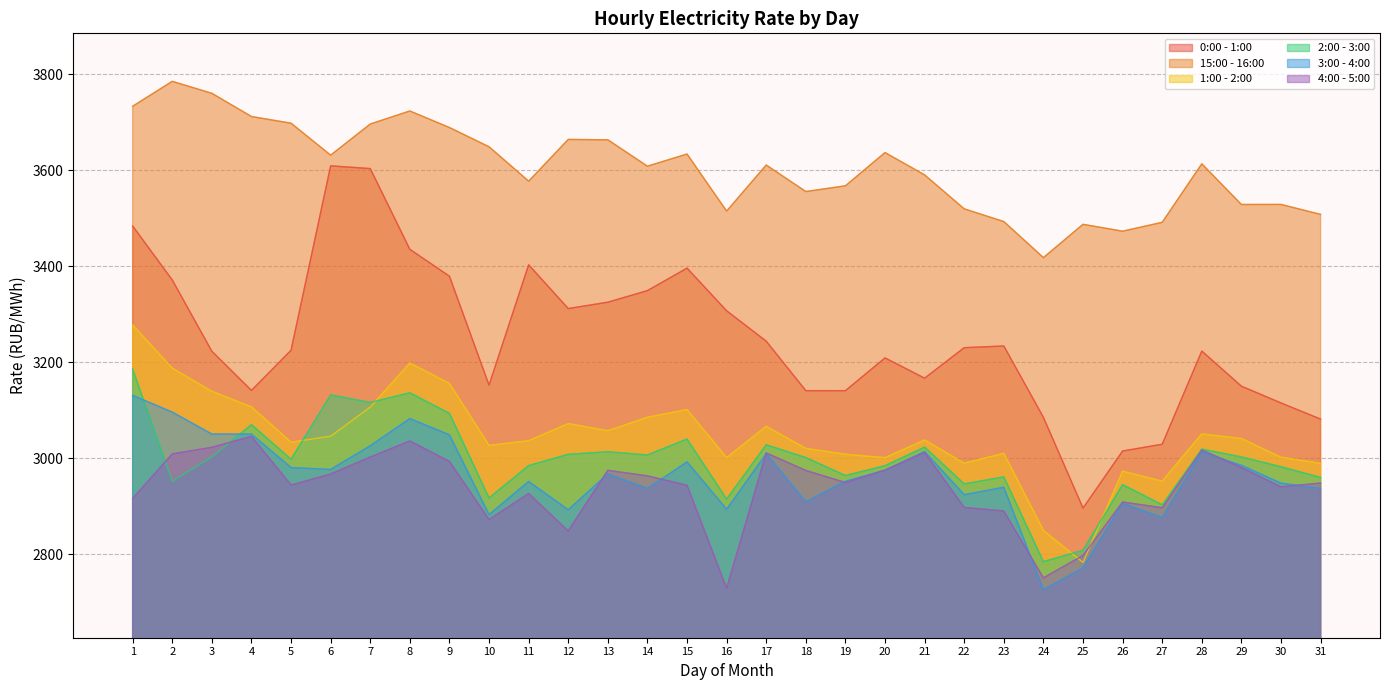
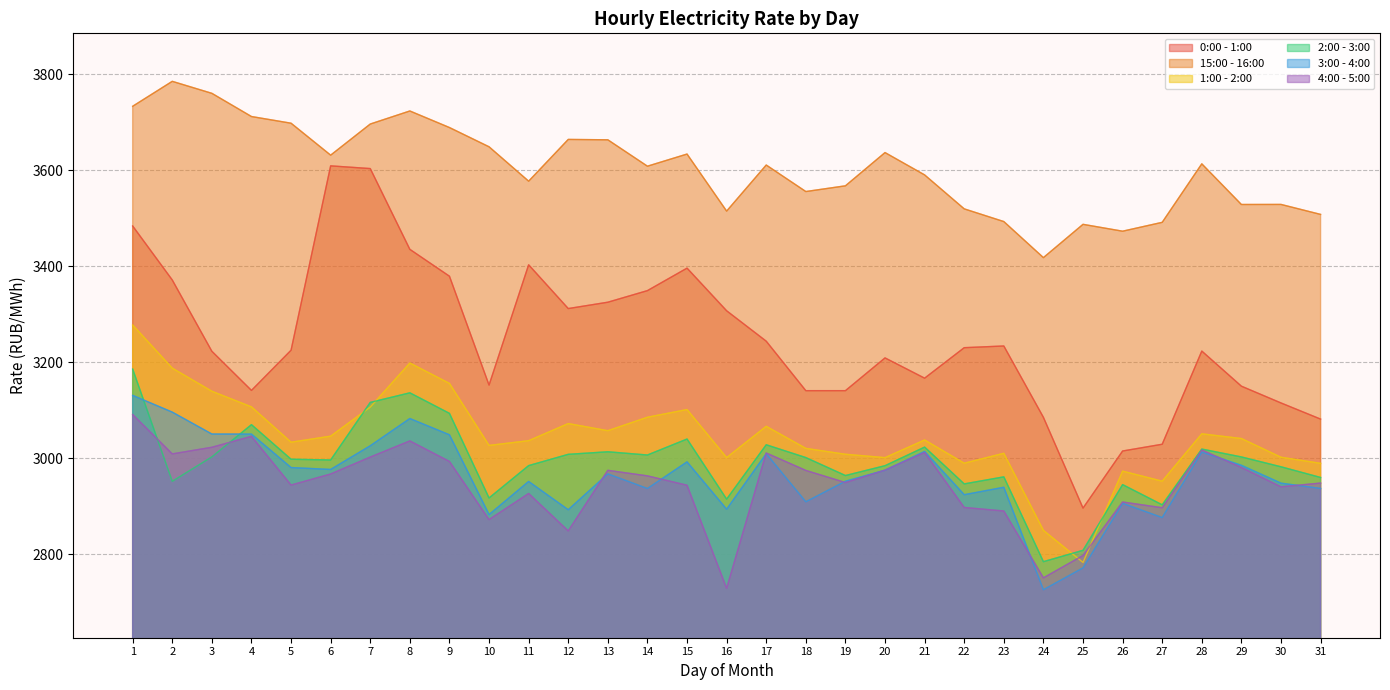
  {
    "2:00 - 3:00": {
      "1": 3190,
      "2": 2950,
      "3": 3000,
      "4": 3070,
      "5": 3000,
-     "6": 3130,
+     "6": 3000,
      "7": 3120,
      "8": 3140,
      "9": 3090,
      "10": 2920,
      "11": 2980,
      "12": 3010,
      "13": 3010,
      "14": 3010,
      "15": 3040,
      "16": 2910,
      "17": 3030,
      "18": 3000,
      "19": 2960,
      "20": 2980,
      "21": 3020,
      "22": 2950,
      "23": 2960,
      "24": 2780,
      "25": 2810,
      "26": 2950,
      "27": 2900,
      "29": 3000,
      "30": 2980,
      "31": 2960
    },
    "3:00 - 4:00": {
      "1": 3130,
      "2": 3100,
      "3": 3050,
      "5": 2980,
      "6": 2980,
      "7": 3030,
      "8": 3080,
      "9": 3050,
      "10": 2880,
      "11": 2950,
      "12": 2890,
      "13": 2970,
      "14": 2940,
      "15": 2990,
      "16": 2890,
      "18": 2910,
      "22": 2920,
      "23": 2940,
      "24": 2730,
      "25": 2770,
      "27": 2880,
      "30": 2950,
      "31": 2940
    },
    "4:00 - 5:00": {
-     "1": 2920,
+     "1": 3090,
      "2": 3010,
      "3": 3020,
      "5": 2940,
      "6": 2970,
      "7": 3000,
      "8": 3040,
      "9": 2990,
      "10": 2870,
      "11": 2930,
      "12": 2850,
      "13": 2970,
      "14": 2960,
      "15": 2940,
      "16": 2730,
      "18": 2970,
      "22": 2900,
      "23": 2890,
      "24": 2750,
      "25": 2800,
      "27": 2900,
      "30": 2940,
      "31": 2950
    }
  }
